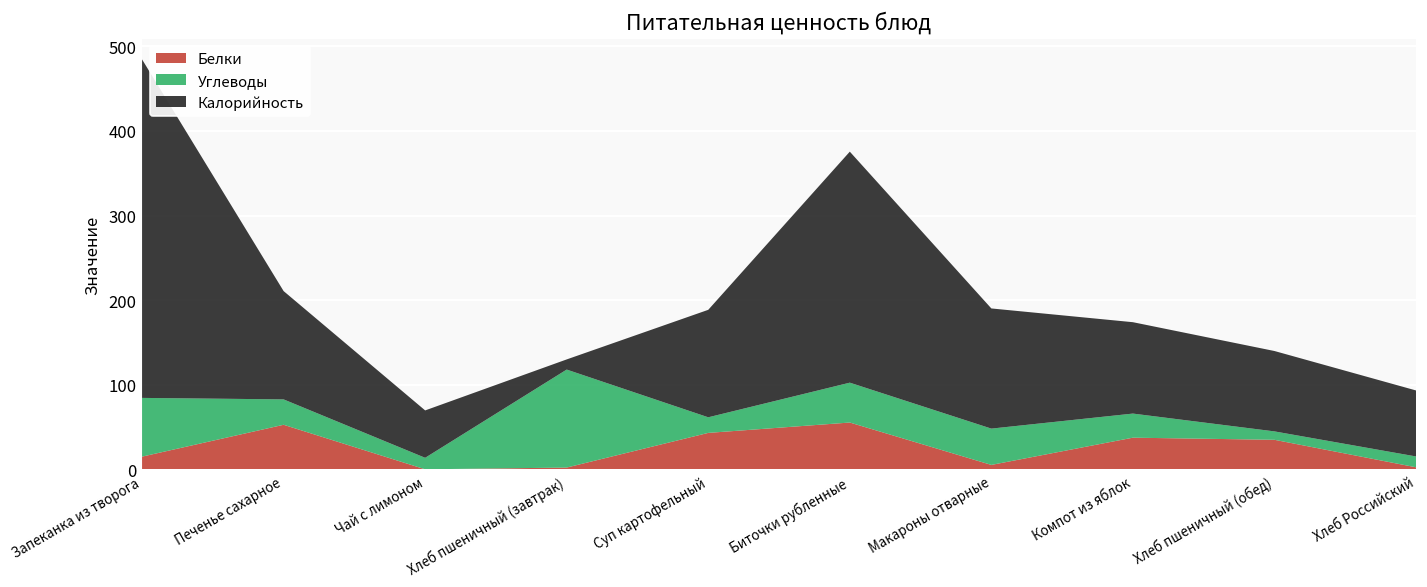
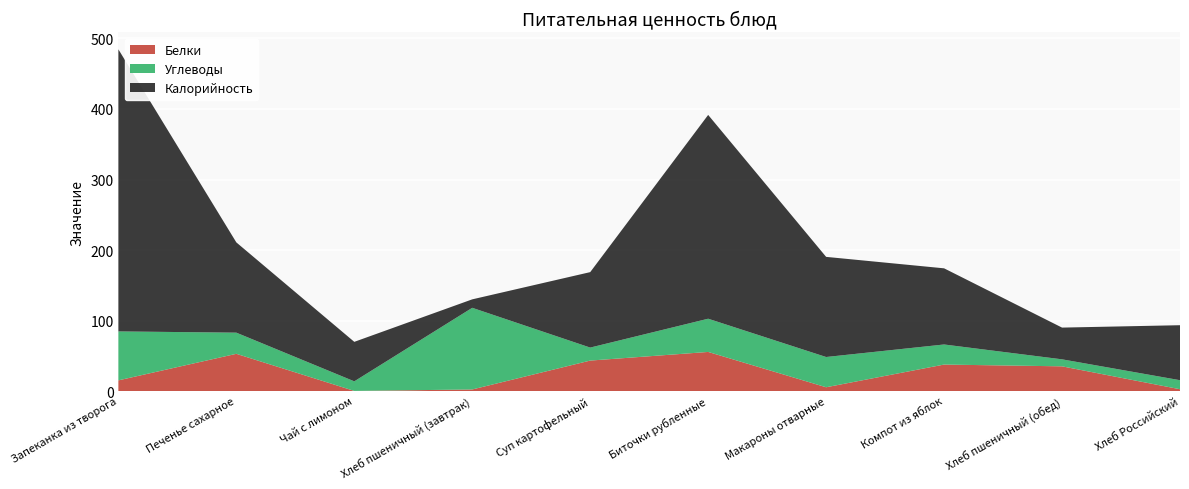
  {
    "Белки": {
      "Запеканка из творога": 20,
      "Печенье сахарное": 50,
      "Суп картофельный": 40,
      "Биточки рубленные": 60,
      "Макароны отварные": 10,
      "Компот из яблок": 40,
      "Хлеб пшеничный (обед)": 40
    },
    "Углеводы": {
      "Запеканка из творога": 70,
      "Печенье сахарное": 30,
      "Чай с лимоном": 10,
      "Хлеб пшеничный (завтрак)": 120,
      "Суп картофельный": 20,
      "Биточки рубленные": 50,
      "Макароны отварные": 40,
      "Компот из яблок": 30,
      "Хлеб пшеничный (обед)": 10,
      "Хлеб Российский": 10
    },
    "Калорийность": {
      "Запеканка из творога": 400,
      "Печенье сахарное": 130,
      "Чай с лимоном": 60,
      "Хлеб пшеничный (завтрак)": 10,
-     "Суп картофельный": 130,
-     "Биточки рубленные": 270,
+     "Суп картофельный": 110,
+     "Биточки рубленные": 290,
      "Макароны отварные": 140,
      "Компот из яблок": 110,
-     "Хлеб пшеничный (обед)": 100,
+     "Хлеб пшеничный (обед)": 40,
      "Хлеб Российский": 80
    }
  }
